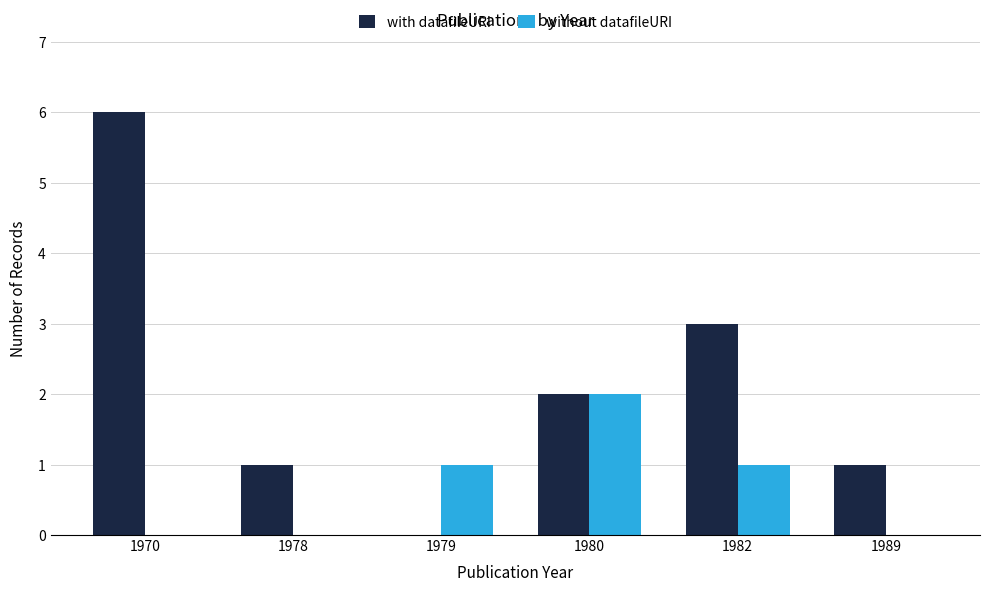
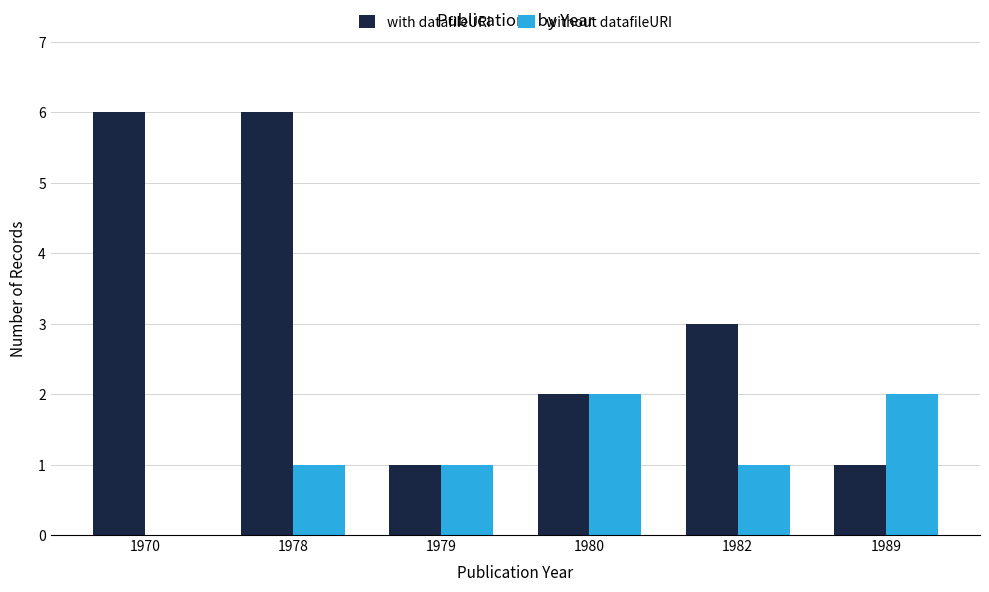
  {
    "with datafileURI": {
      "1970": 6,
-     "1978": 1,
-     "1979": 0,
+     "1978": 6,
+     "1979": 1,
      "1980": 2,
      "1982": 3,
      "1989": 1
    },
    "without datafileURI": {
      "1970": 0,
-     "1978": 0,
+     "1978": 1,
      "1979": 1,
      "1980": 2,
      "1982": 1,
-     "1989": 0
+     "1989": 2
    }
  }
